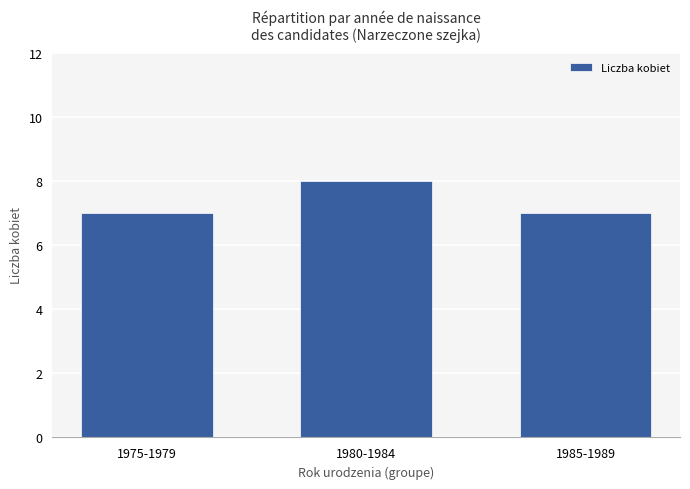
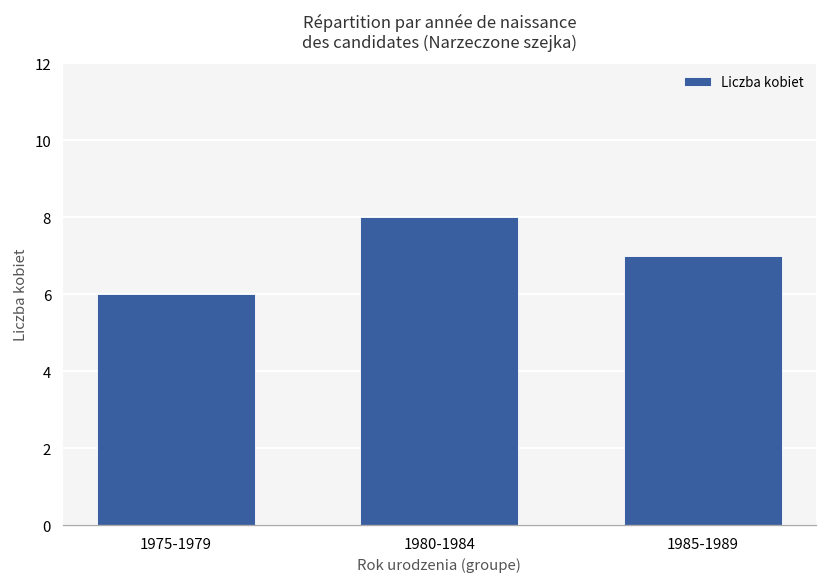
  {
-   "1975-1979": 7,
+   "1975-1979": 6,
    "1980-1984": 8,
    "1985-1989": 7
  }
